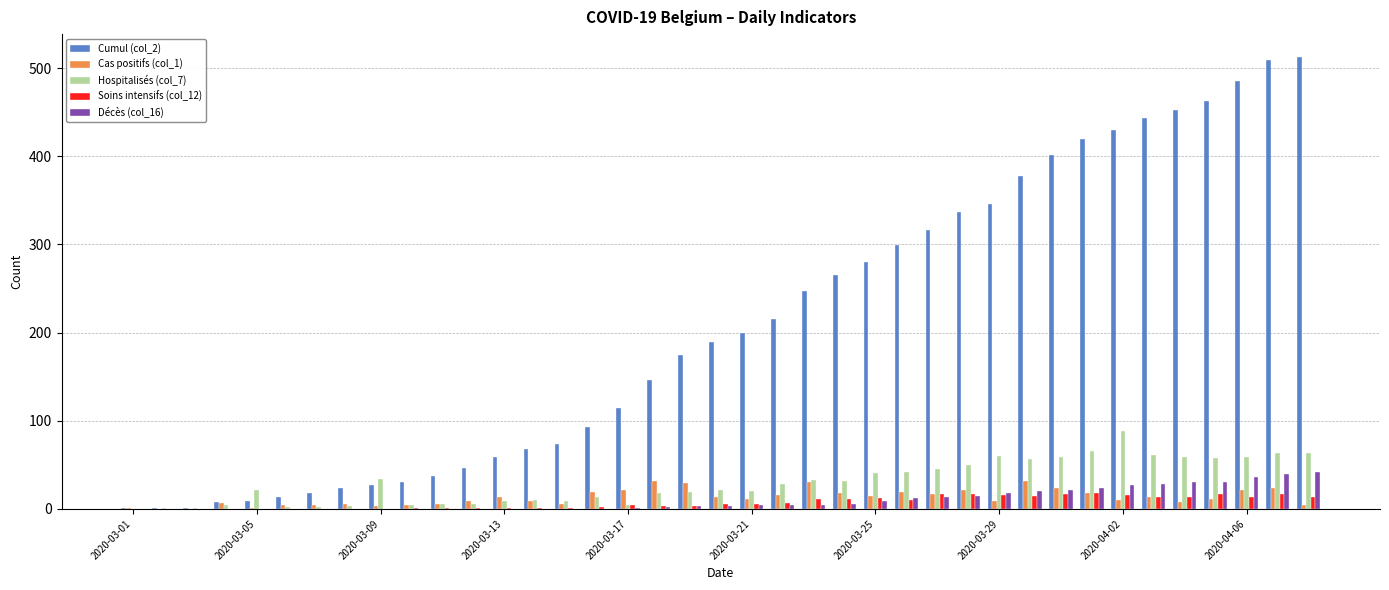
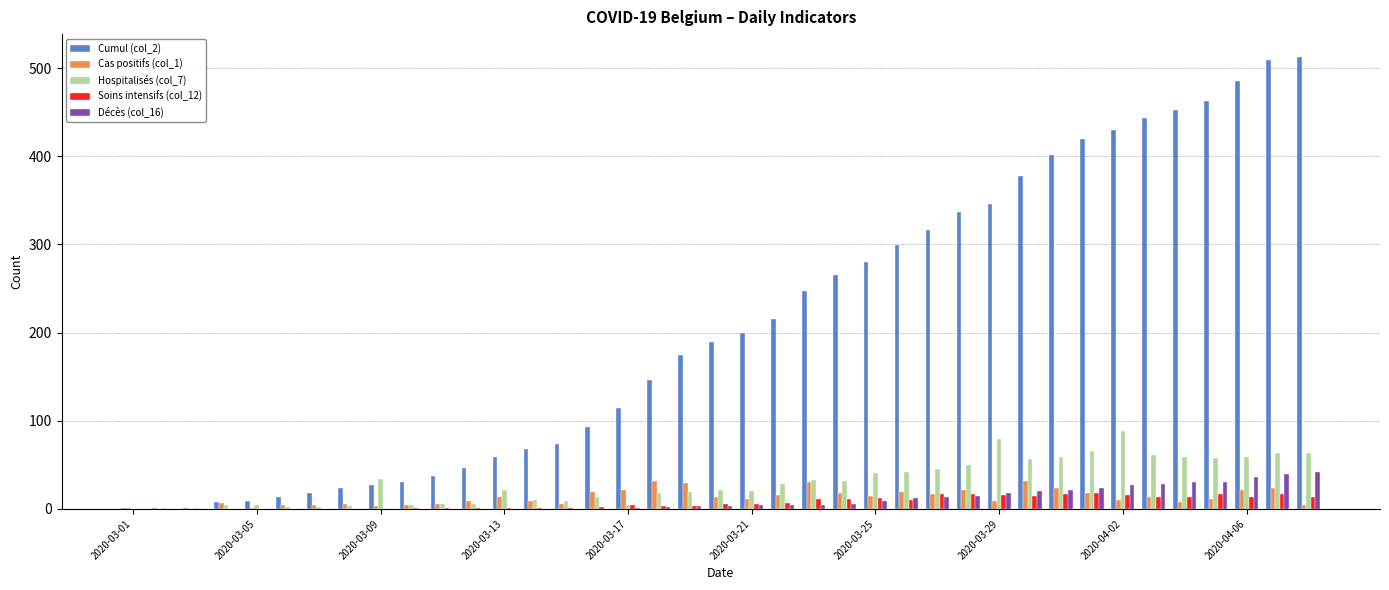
  {
    "Hospitalisés (col_7)": {
      "2020-03-01": 0,
-     "2020-03-05": 20,
+     "2020-03-05": 0,
      "2020-03-09": 30,
-     "2020-03-13": 10,
+     "2020-03-13": 20,
      "2020-03-17": 10,
      "2020-03-21": 20,
      "2020-03-25": 40,
-     "2020-03-29": 60,
+     "2020-03-29": 80,
      "2020-04-02": 90,
      "2020-04-06": 60
    }
  }
